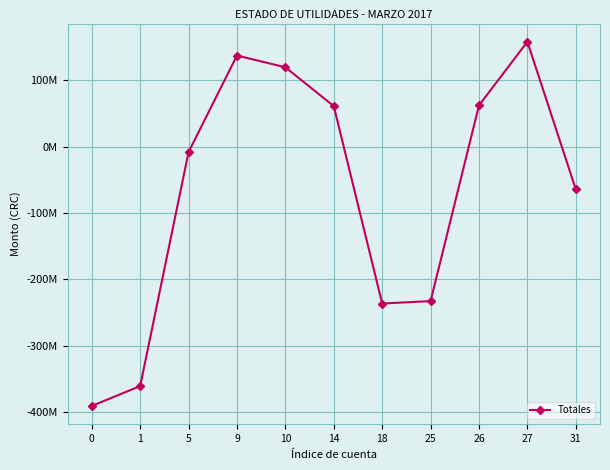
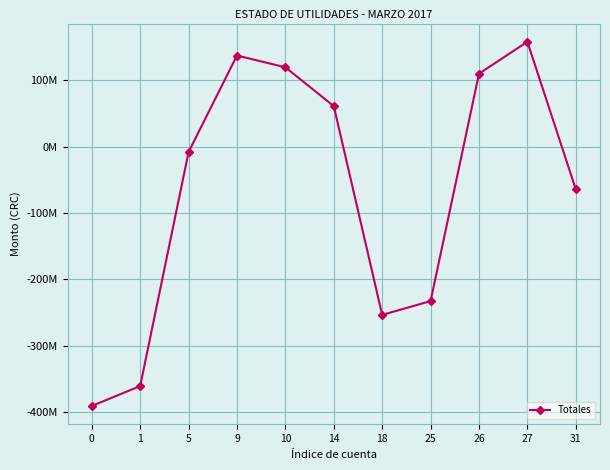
  {
    "0": -390000000,
    "1": -360000000,
    "5": -10000000,
    "9": 140000000,
    "10": 120000000,
    "14": 60000000,
-   "18": -240000000,
+   "18": -250000000,
    "25": -230000000,
-   "26": 60000000,
+   "26": 110000000,
    "27": 160000000,
    "31": -60000000
  }
